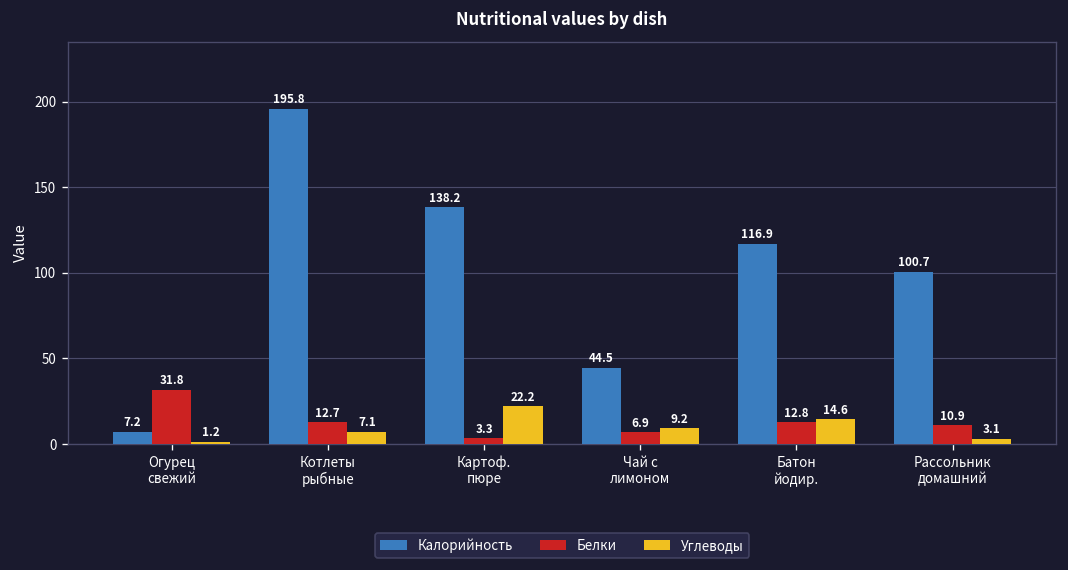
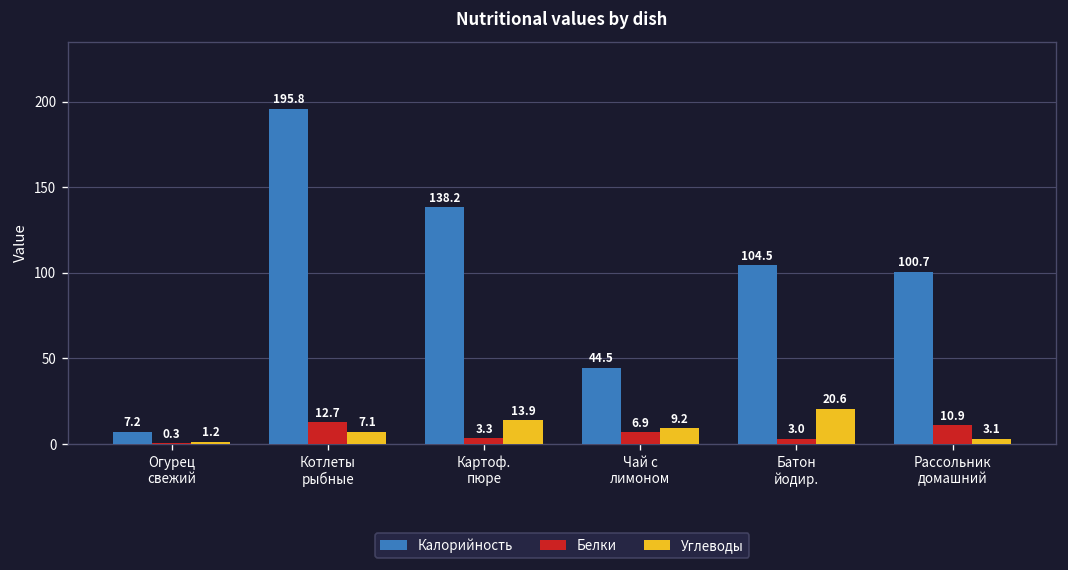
  {
    "Калорийность": {
      "Огурец свежий": 7.2,
      "Котлеты рыбные": 195.8,
      "Картоф. пюре": 138.2,
      "Чай с лимоном": 44.5,
-     "Батон йодир.": 116.9,
+     "Батон йодир.": 104.5,
      "Рассольник домашний": 100.7
    },
    "Белки": {
-     "Огурец свежий": 31.8,
+     "Огурец свежий": 0.3,
      "Котлеты рыбные": 12.7,
      "Картоф. пюре": 3.3,
      "Чай с лимоном": 6.9,
-     "Батон йодир.": 12.8,
+     "Батон йодир.": 3.0,
      "Рассольник домашний": 10.9
    },
    "Углеводы": {
      "Огурец свежий": 1.2,
      "Котлеты рыбные": 7.1,
-     "Картоф. пюре": 22.2,
+     "Картоф. пюре": 13.9,
      "Чай с лимоном": 9.2,
-     "Батон йодир.": 14.6,
+     "Батон йодир.": 20.6,
      "Рассольник домашний": 3.1
    }
  }
